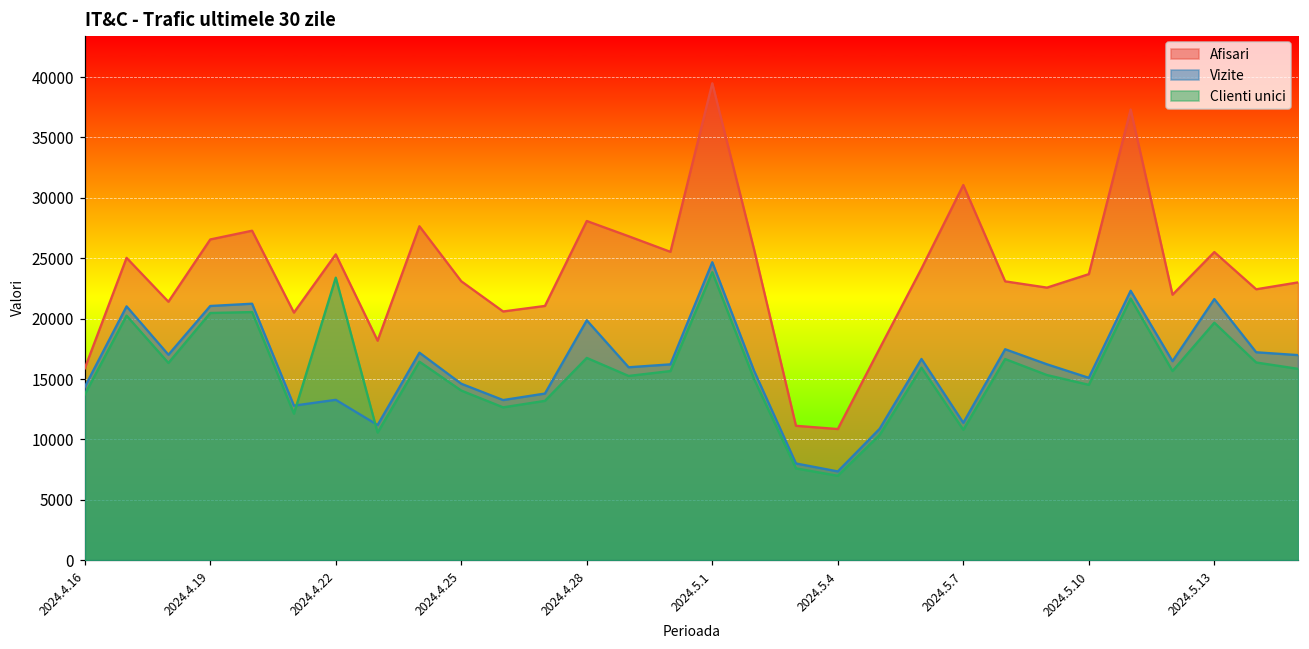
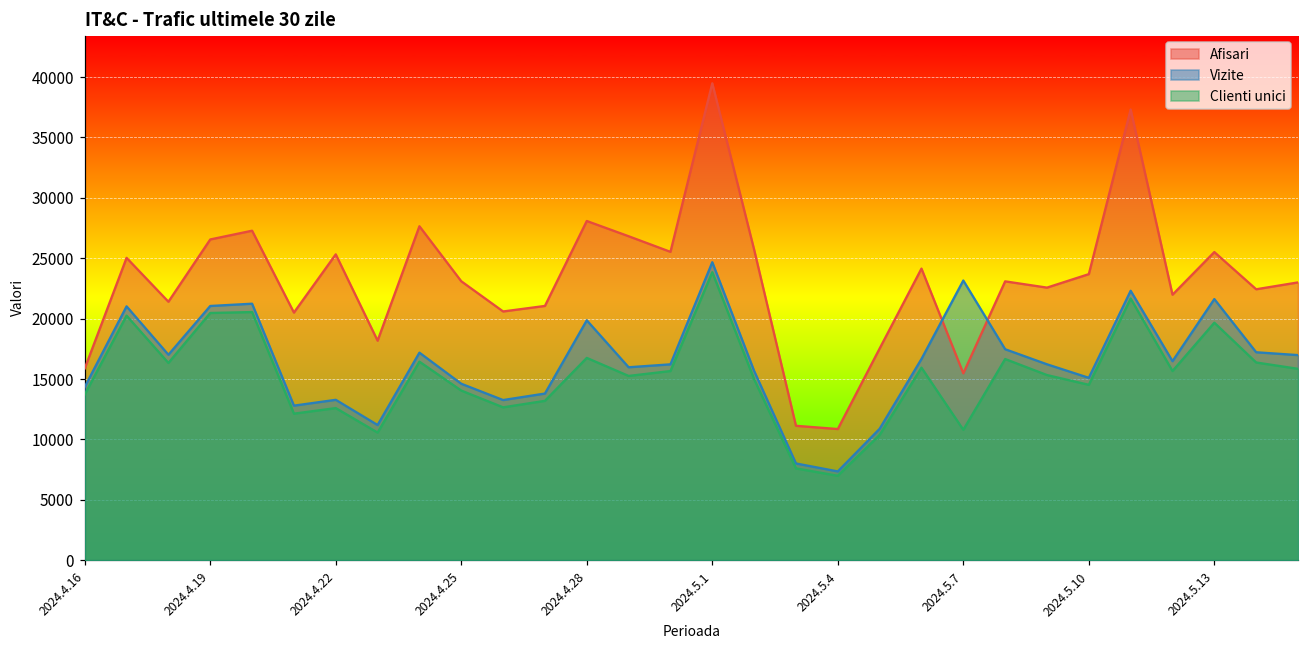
  {
    "Afisari": {
      "2024.4.16": 15900,
      "2024.4.19": 26600,
      "2024.4.22": 25300,
      "2024.4.25": 23100,
      "2024.4.28": 28100,
      "2024.5.1": 39500,
      "2024.5.4": 10900,
-     "2024.5.7": 31100,
+     "2024.5.7": 15500,
      "2024.5.10": 23700,
      "2024.5.13": 25500
    },
    "Vizite": {
      "2024.4.16": 14300,
      "2024.4.19": 21100,
      "2024.4.22": 13300,
      "2024.4.25": 14600,
      "2024.4.28": 19900,
      "2024.5.1": 24700,
      "2024.5.4": 7400,
-     "2024.5.7": 11400,
+     "2024.5.7": 23200,
      "2024.5.10": 15100,
      "2024.5.13": 21600
    },
    "Clienti unici": {
      "2024.4.16": 13700,
      "2024.4.19": 20500,
-     "2024.4.22": 23400,
+     "2024.4.22": 12600,
      "2024.4.25": 14000,
      "2024.4.28": 16800,
      "2024.5.1": 23800,
      "2024.5.4": 7000,
      "2024.5.7": 10800,
      "2024.5.10": 14500,
      "2024.5.13": 19700
    }
  }
